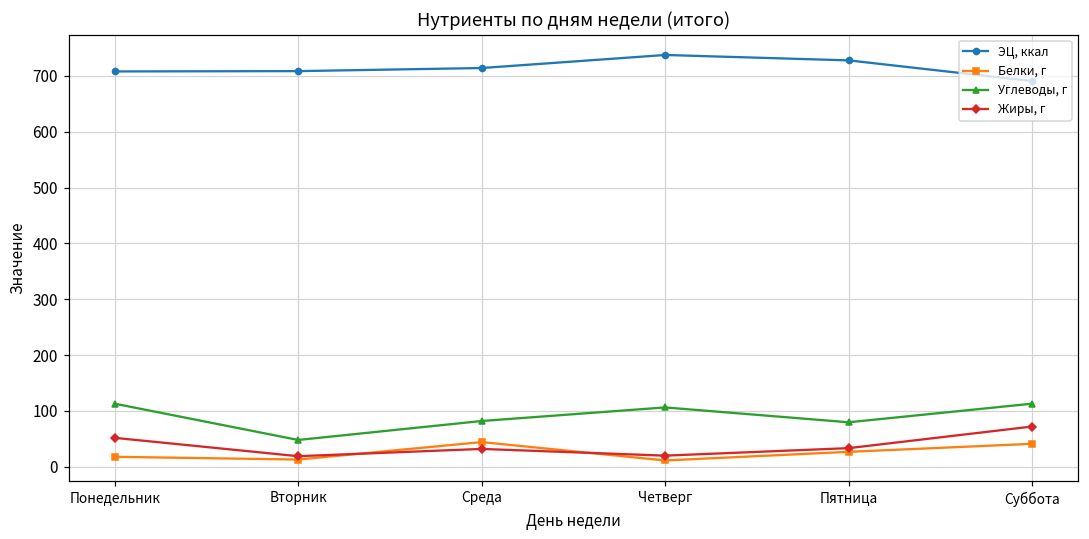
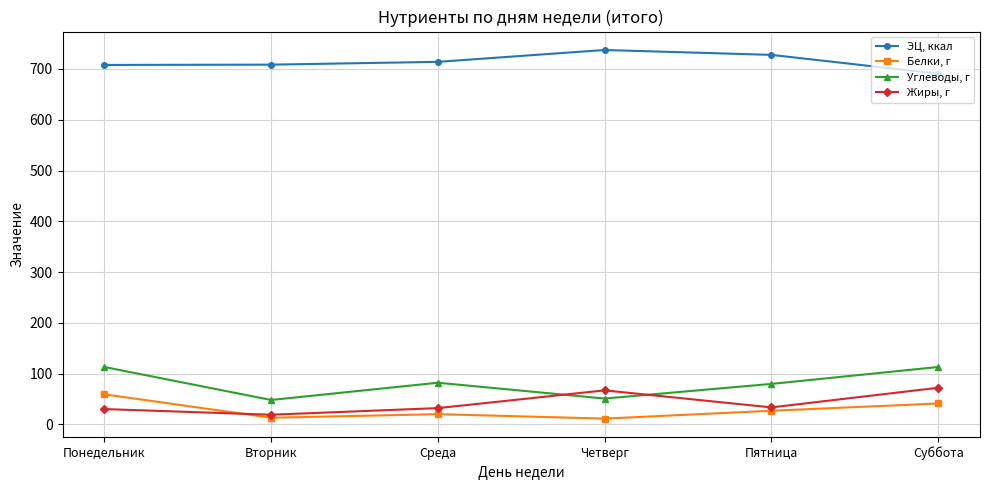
  {
    "ЭЦ, ккал": {
      "Понедельник": 710,
      "Вторник": 710,
      "Среда": 710,
      "Четверг": 740,
      "Пятница": 730
    },
    "Белки, г": {
-     "Понедельник": 20,
+     "Понедельник": 60,
      "Вторник": 10,
-     "Среда": 40,
+     "Среда": 20,
      "Четверг": 10,
      "Пятница": 30,
      "Суббота": 40
    },
    "Углеводы, г": {
      "Понедельник": 110,
      "Вторник": 50,
      "Среда": 80,
-     "Четверг": 110,
+     "Четверг": 50,
      "Пятница": 80,
      "Суббота": 110
    },
    "Жиры, г": {
-     "Понедельник": 50,
+     "Понедельник": 30,
      "Вторник": 20,
      "Среда": 30,
-     "Четверг": 20,
+     "Четверг": 70,
      "Пятница": 30,
      "Суббота": 70
    }
  }
